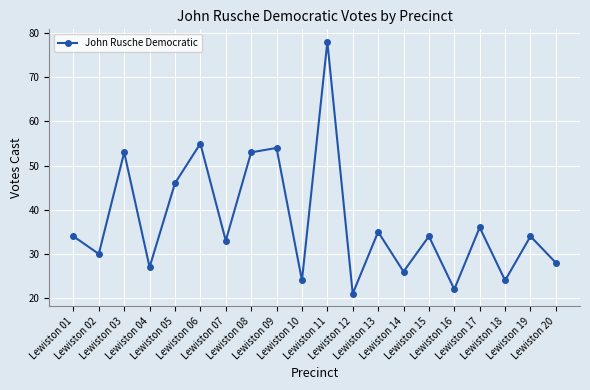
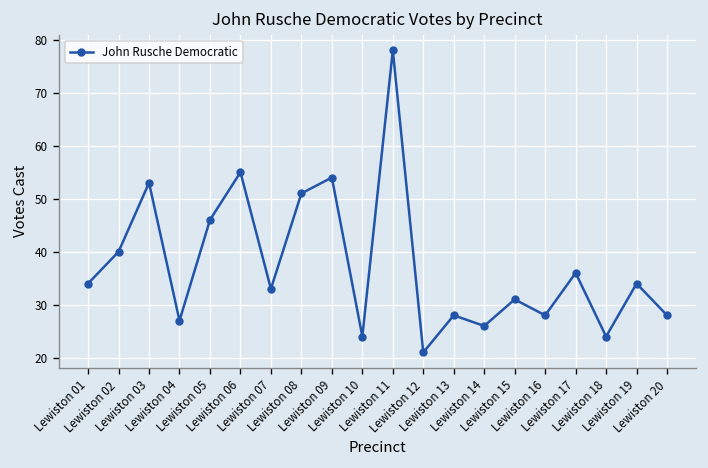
  {
    "Lewiston 01": 34,
-   "Lewiston 02": 30,
+   "Lewiston 02": 40,
    "Lewiston 03": 53,
    "Lewiston 04": 27,
    "Lewiston 05": 46,
    "Lewiston 06": 55,
    "Lewiston 07": 33,
-   "Lewiston 08": 53,
+   "Lewiston 08": 51,
    "Lewiston 09": 54,
    "Lewiston 10": 24,
    "Lewiston 11": 78,
    "Lewiston 12": 21,
-   "Lewiston 13": 35,
+   "Lewiston 13": 28,
    "Lewiston 14": 26,
-   "Lewiston 15": 34,
-   "Lewiston 16": 22,
+   "Lewiston 15": 31,
+   "Lewiston 16": 28,
    "Lewiston 17": 36,
    "Lewiston 18": 24,
    "Lewiston 19": 34,
    "Lewiston 20": 28
  }
